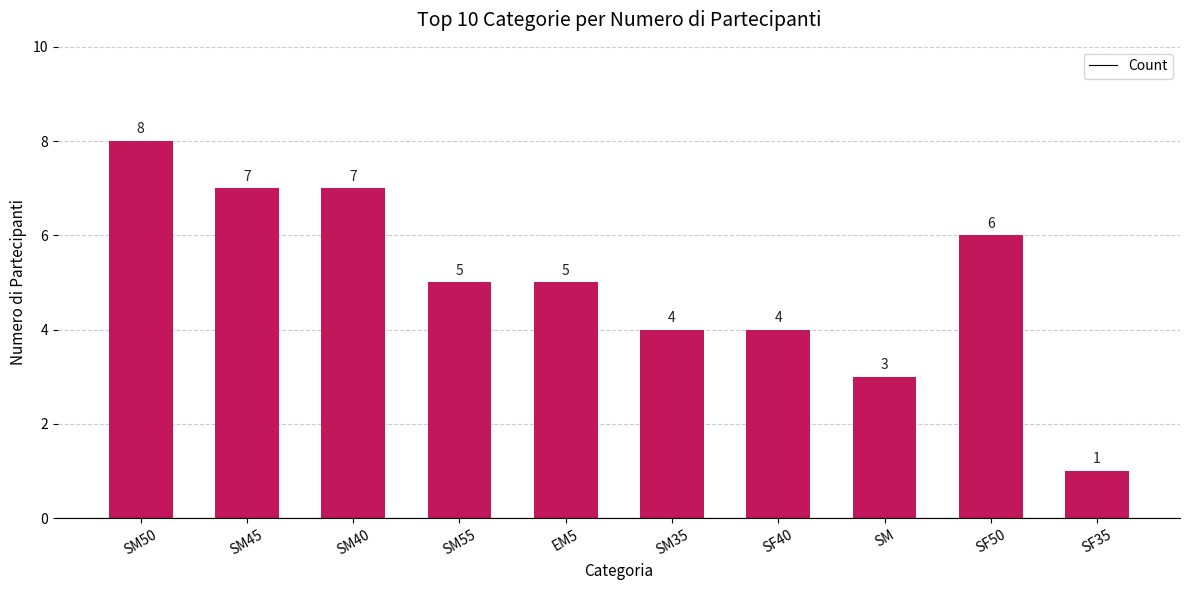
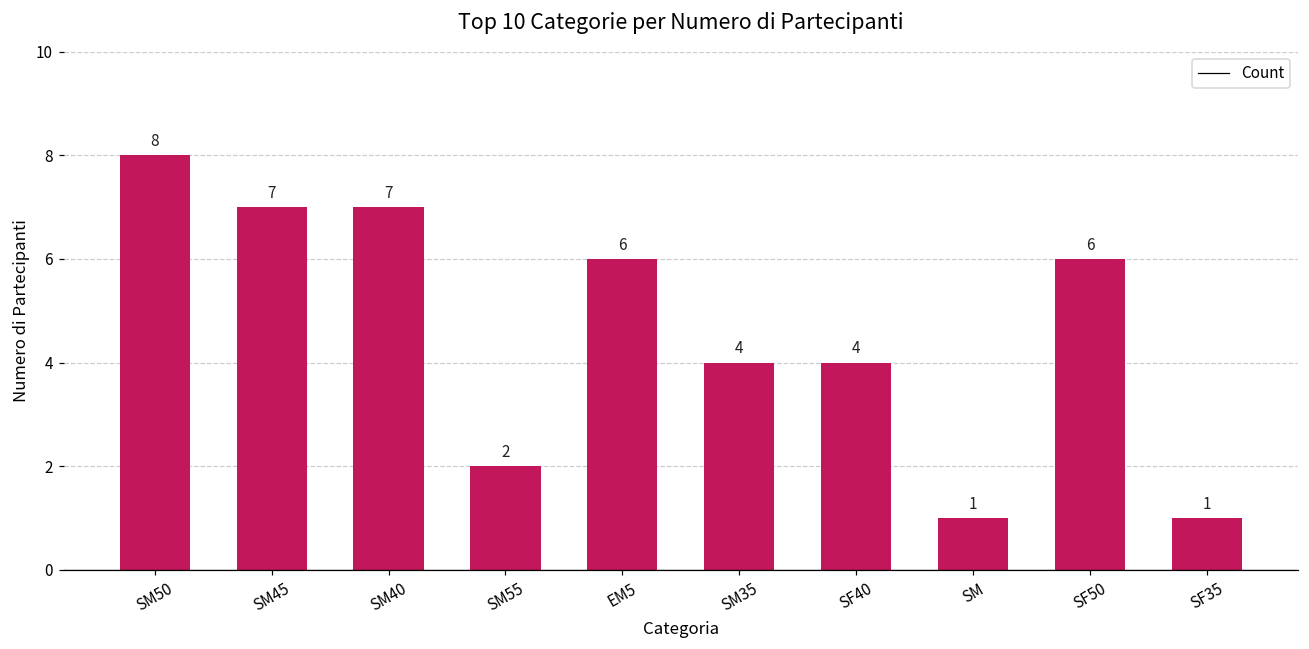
  {
    "SM50": 8,
    "SM45": 7,
    "SM40": 7,
-   "SM55": 5,
-   "EM5": 5,
+   "SM55": 2,
+   "EM5": 6,
    "SM35": 4,
    "SF40": 4,
-   "SM": 3,
+   "SM": 1,
    "SF50": 6,
    "SF35": 1
  }
